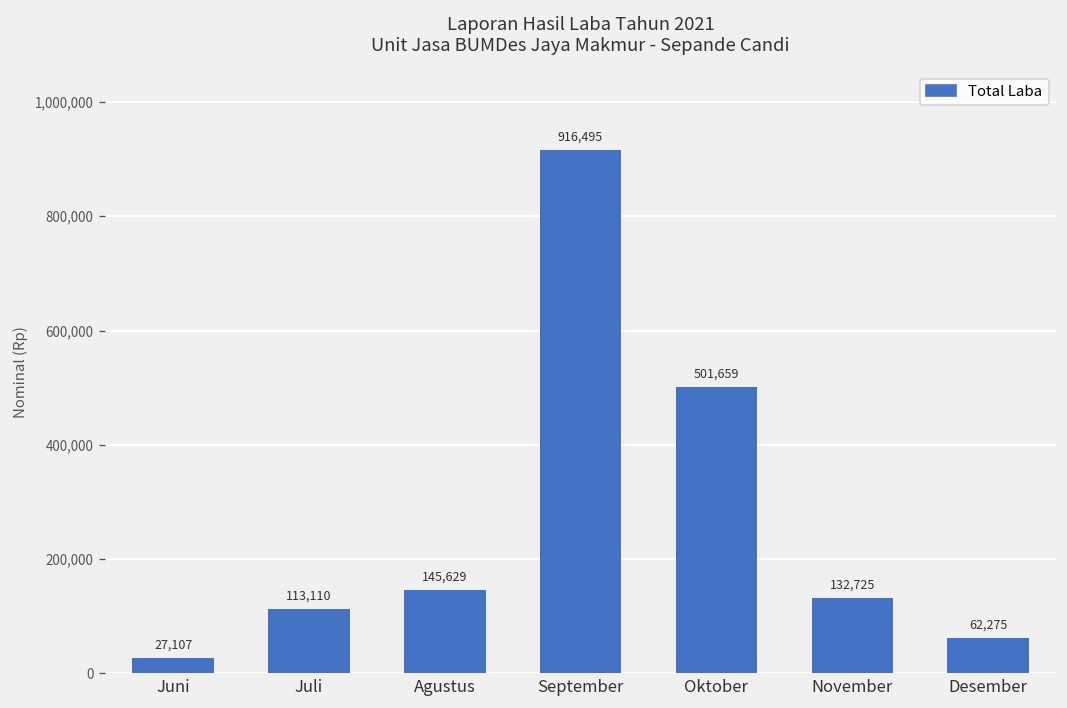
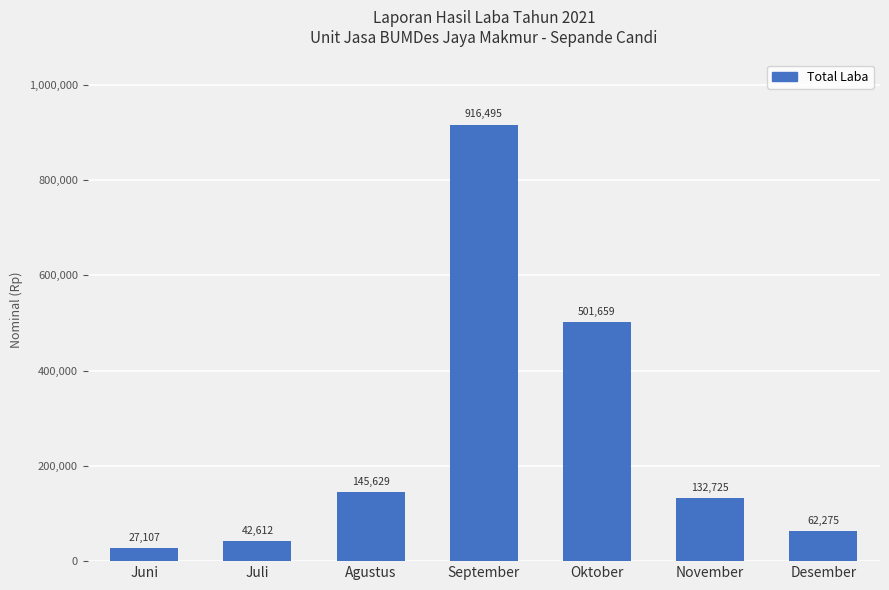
  {
    "Juni": "27,107",
-   "Juli": "113,110",
+   "Juli": "42,612",
    "Agustus": "145,629",
    "September": "916,495",
    "Oktober": "501,659",
    "November": "132,725",
    "Desember": "62,275"
  }
